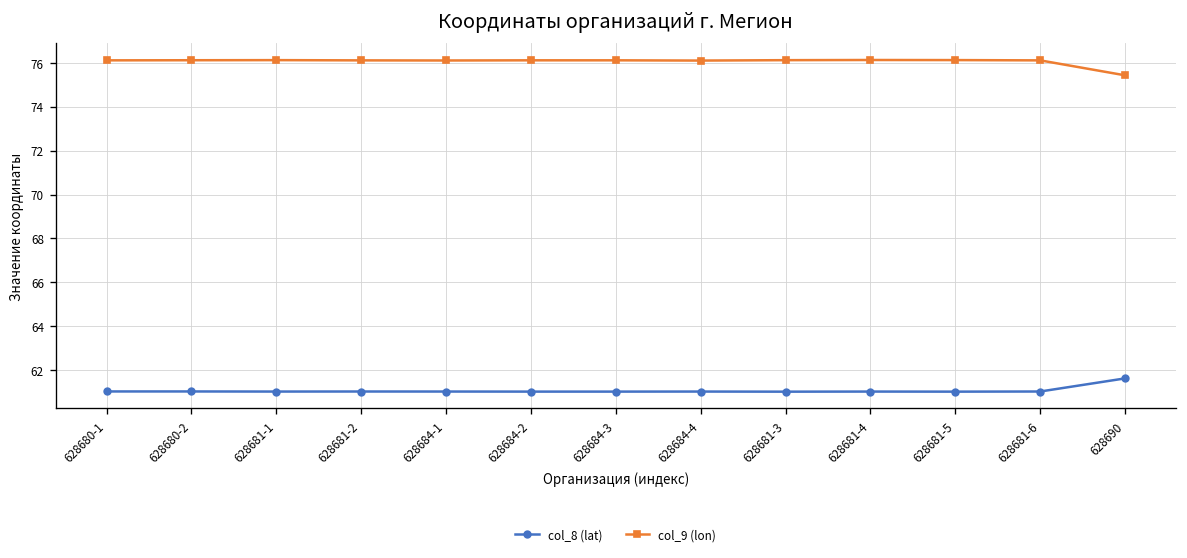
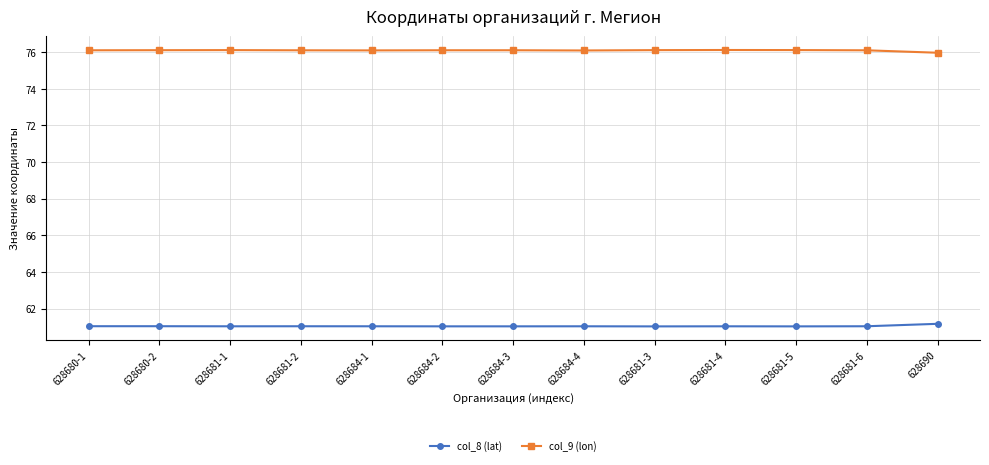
  {
    "col_8 (lat)": {
      "628680-1": 61.0,
      "628680-2": 61.0,
      "628681-1": 61.0,
      "628681-2": 61.0,
      "628684-1": 61.0,
      "628684-2": 61.0,
      "628684-3": 61.0,
      "628684-4": 61.0,
      "628681-3": 61.0,
      "628681-4": 61.0,
      "628681-5": 61.0,
      "628681-6": 61.0,
-     "628690": 61.6
+     "628690": 61.2
    },
    "col_9 (lon)": {
      "628680-1": 76.1,
      "628680-2": 76.1,
      "628681-1": 76.1,
      "628681-2": 76.1,
      "628684-1": 76.1,
      "628684-2": 76.1,
      "628684-3": 76.1,
      "628684-4": 76.1,
      "628681-3": 76.1,
      "628681-4": 76.1,
      "628681-5": 76.1,
      "628681-6": 76.1,
-     "628690": 75.4
+     "628690": 76.0
    }
  }
